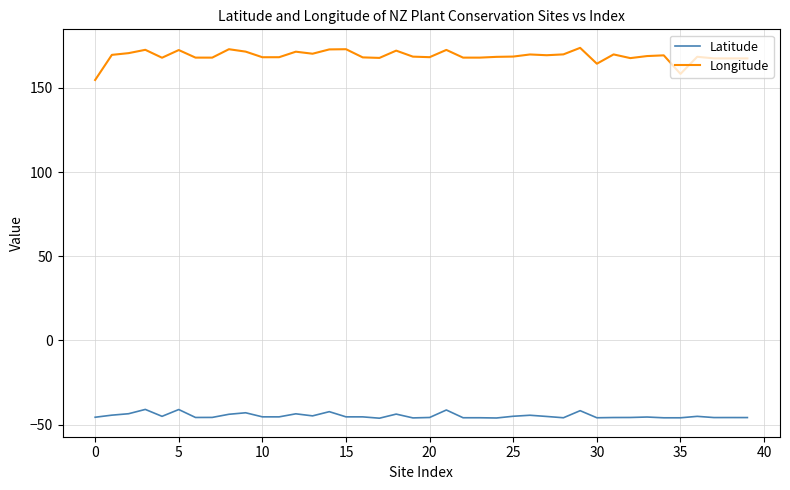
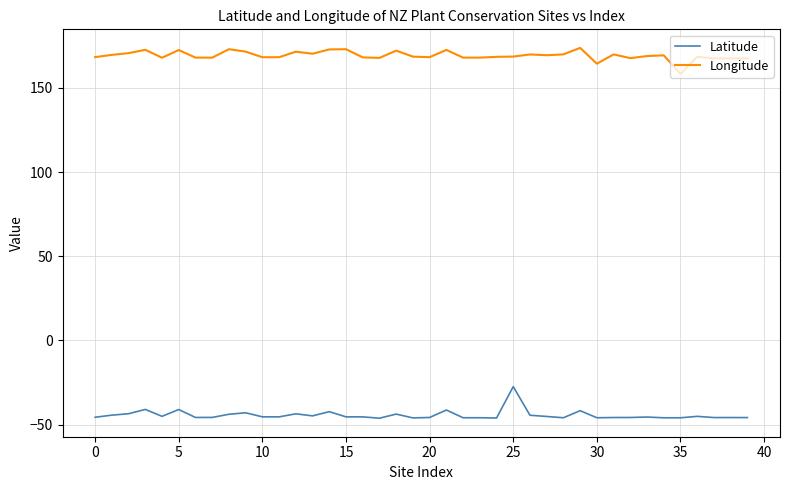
  {
    "Latitude": {
      "0": -46,
      "5": -41,
      "10": -45,
      "15": -45,
      "20": -46,
-     "25": -45,
+     "25": -27,
      "30": -46,
      "35": -46
    },
    "Longitude": {
-     "0": 155,
+     "0": 168,
      "5": 173,
      "10": 168,
      "15": 173,
      "20": 168,
      "25": 169,
      "30": 164
    }
  }
